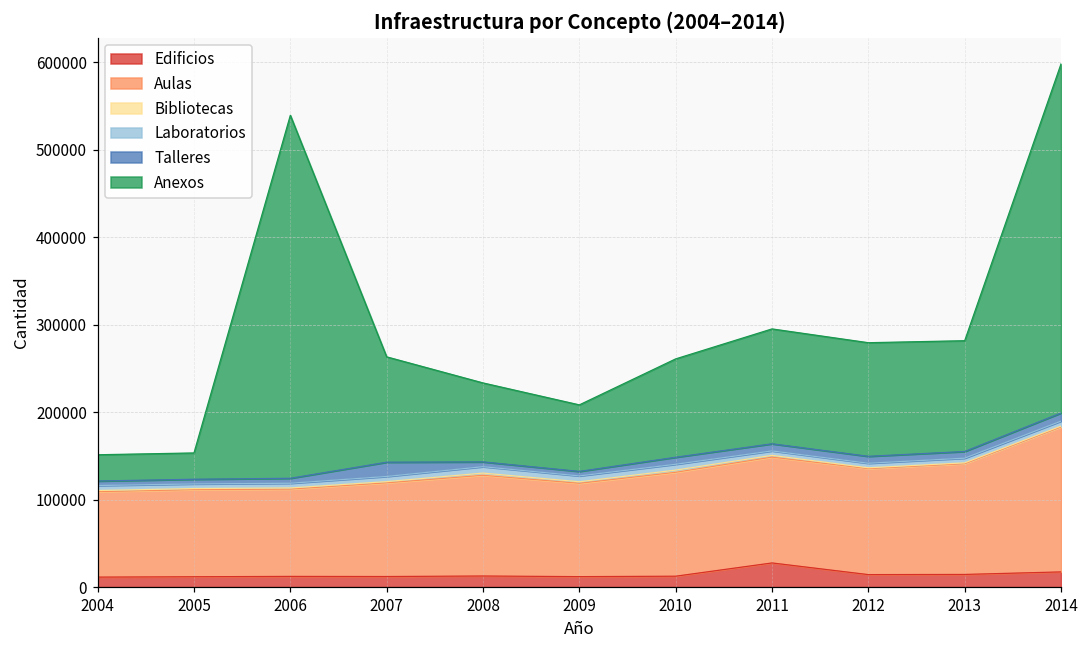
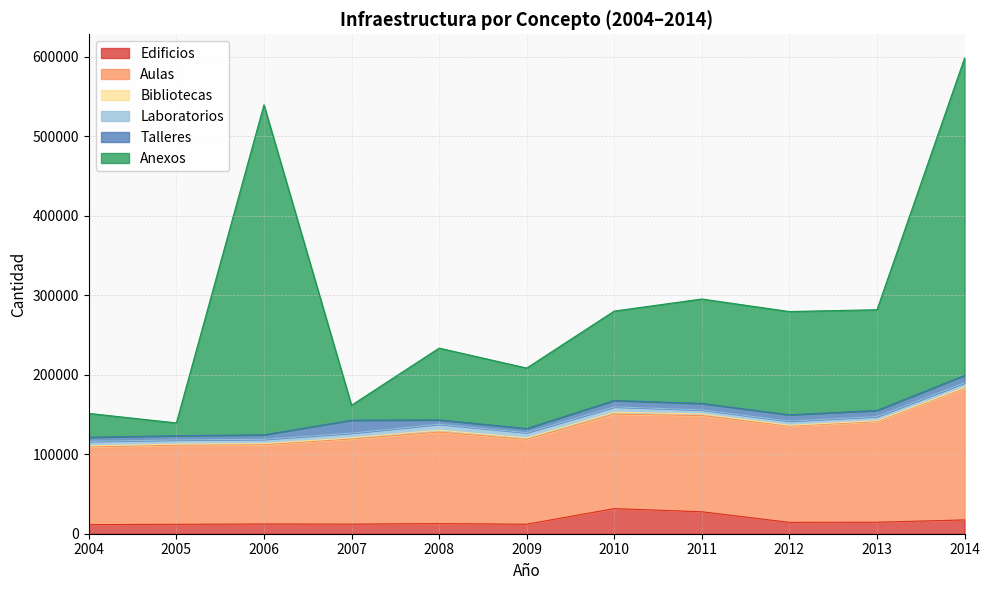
  {
    "Edificios": {
      "2004": 10000,
      "2005": 10000,
      "2006": 10000,
      "2007": 10000,
      "2008": 10000,
      "2009": 10000,
-     "2010": 10000,
+     "2010": 30000,
      "2011": 30000,
      "2012": 10000,
      "2013": 10000,
      "2014": 20000
    },
    "Laboratorios": {
      "2004": 10000,
      "2005": 10000,
      "2006": 10000,
      "2007": 10000,
      "2008": 10000,
      "2009": 10000,
      "2010": 10000,
      "2011": 10000,
      "2012": 10000,
      "2013": 10000,
      "2014": 10000
    },
    "Talleres": {
      "2004": 10000,
      "2005": 10000,
      "2006": 10000,
      "2007": 20000,
      "2008": 10000,
      "2009": 10000,
      "2010": 10000,
      "2011": 10000,
      "2012": 10000,
      "2013": 10000,
      "2014": 10000
    },
    "Anexos": {
      "2004": 30000,
-     "2005": 30000,
+     "2005": 20000,
      "2006": 410000,
-     "2007": 120000,
+     "2007": 20000,
      "2008": 90000,
      "2009": 80000,
      "2010": 110000,
      "2011": 130000,
      "2012": 130000,
      "2013": 130000,
      "2014": 400000
    }
  }
